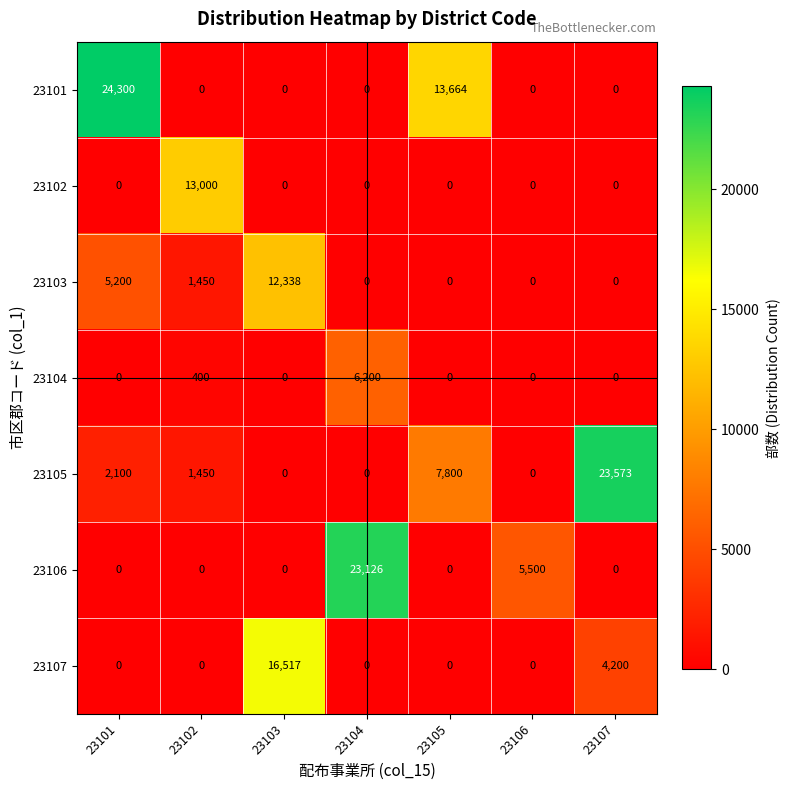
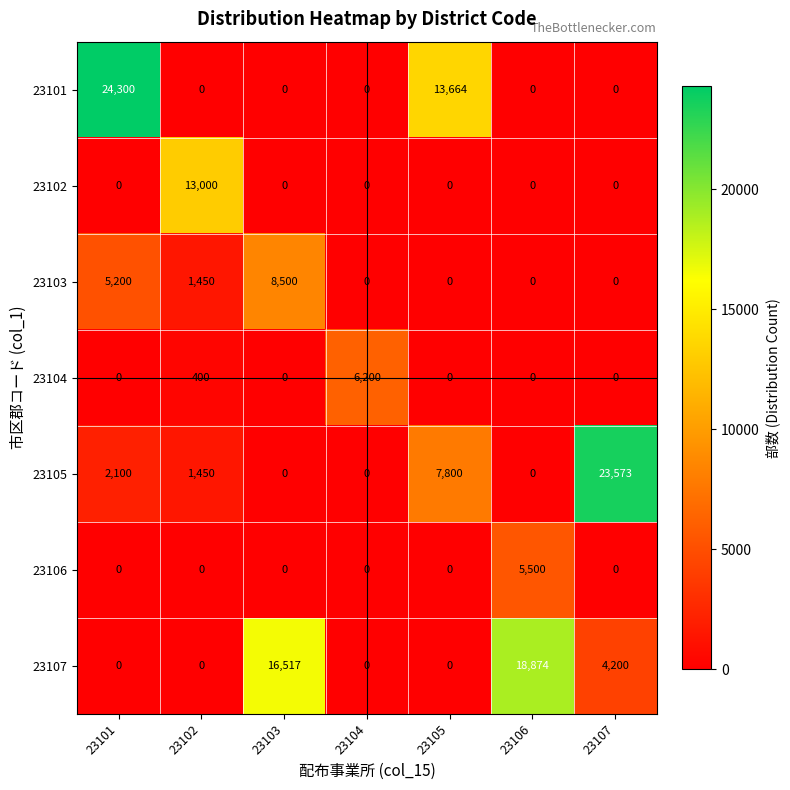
  {
    "23101": {
      "23101": "24,300",
      "23102": "0",
      "23103": "0",
      "23104": "0",
      "23105": "13,664",
      "23106": "0",
      "23107": "0"
    },
    "23102": {
      "23101": "0",
      "23102": "13,000",
      "23103": "0",
      "23104": "0",
      "23105": "0",
      "23106": "0",
      "23107": "0"
    },
    "23103": {
      "23101": "5,200",
      "23102": "1,450",
-     "23103": "12,338",
+     "23103": "8,500",
      "23104": "0",
      "23105": "0",
      "23106": "0",
      "23107": "0"
    },
    "23104": {
      "23101": "0",
      "23102": "400",
      "23103": "0",
      "23104": "6,200",
      "23105": "0",
      "23106": "0",
      "23107": "0"
    },
    "23105": {
      "23101": "2,100",
      "23102": "1,450",
      "23103": "0",
      "23104": "0",
      "23105": "7,800",
      "23106": "0",
      "23107": "23,573"
    },
    "23106": {
      "23101": "0",
      "23102": "0",
      "23103": "0",
-     "23104": "23,126",
+     "23104": "0",
      "23105": "0",
      "23106": "5,500",
      "23107": "0"
    },
    "23107": {
      "23101": "0",
      "23102": "0",
      "23103": "16,517",
      "23104": "0",
      "23105": "0",
-     "23106": "0",
+     "23106": "18,874",
      "23107": "4,200"
    }
  }
